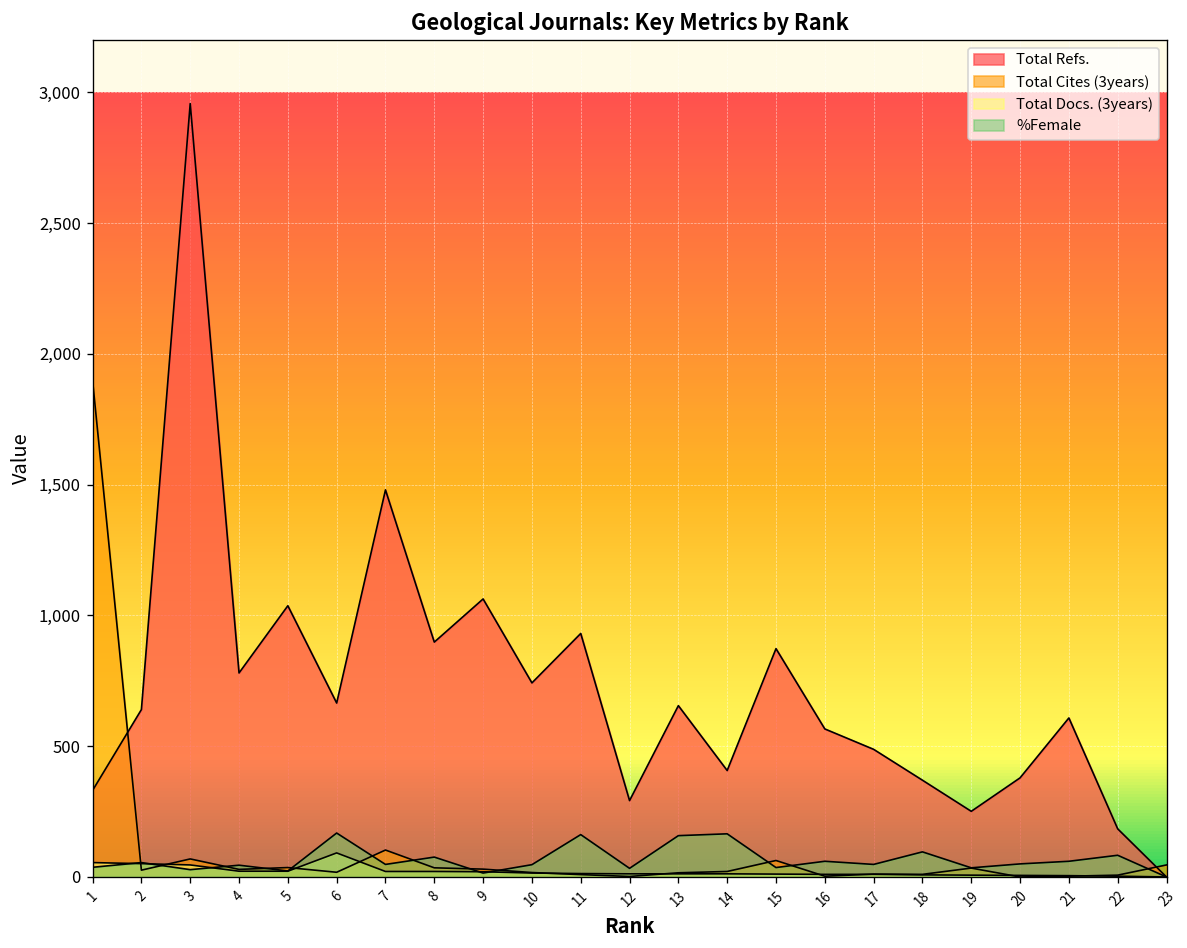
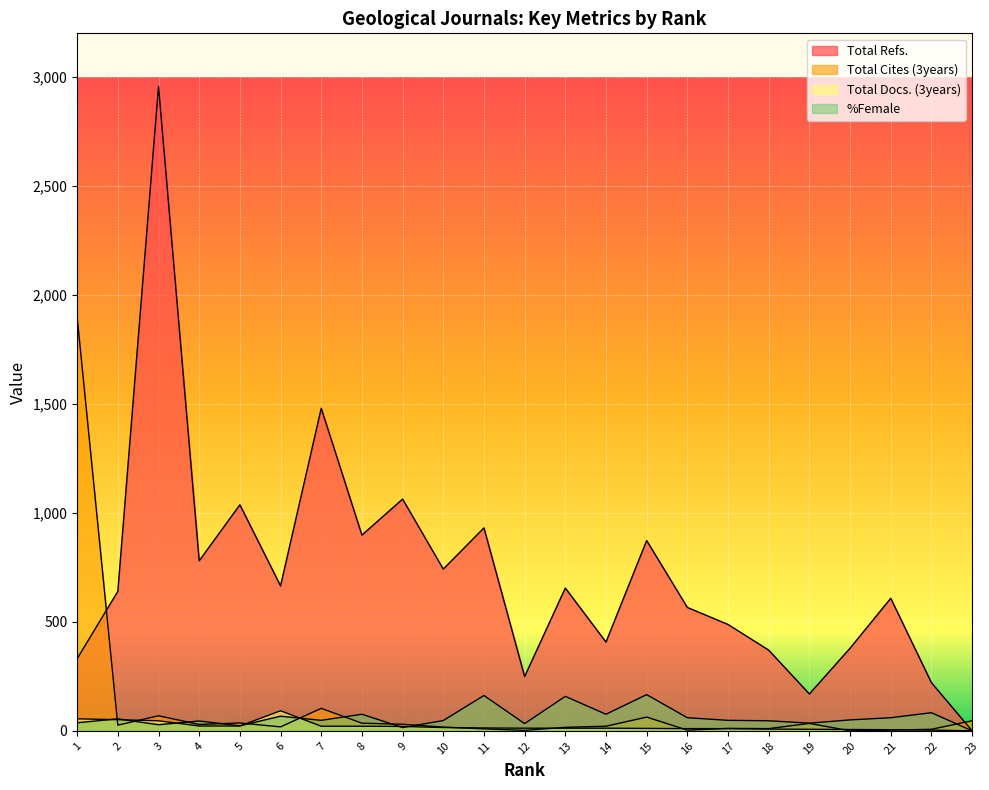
  {
    "Total Refs.": {
      "1": "330",
      "2": "640",
      "3": "2,960",
      "4": "780",
      "5": "1,040",
      "6": "670",
      "7": "1,480",
      "8": "900",
      "9": "1,060",
      "10": "740",
      "11": "930",
-     "12": "290",
+     "12": "250",
      "13": "660",
      "14": "410",
      "15": "870",
      "16": "570",
      "17": "490",
      "18": "370",
-     "19": "250",
+     "19": "170",
      "20": "380",
      "21": "610",
-     "22": "180"
+     "22": "220"
    },
    "Total Cites (3years)": {
      "1": "1,900",
      "2": "30",
      "3": "70",
      "5": "40",
      "6": "20",
      "7": "100",
      "8": "40",
      "15": "60",
      "23": "50"
    },
    "Total Docs. (3years)": {
      "1": "60",
      "3": "50",
      "6": "90",
      "7": "20",
      "8": "20",
      "15": "10",
      "19": "10"
    },
    "%Female": {
      "1": "40",
      "3": "30",
      "4": "50",
-     "6": "170",
+     "6": "70",
      "7": "50",
      "8": "80",
      "10": "50",
      "11": "160",
      "12": "30",
      "13": "160",
-     "14": "170",
-     "15": "40",
+     "14": "80",
+     "15": "170",
      "16": "60",
      "17": "50",
-     "18": "100",
+     "18": "50",
      "20": "50",
      "21": "60",
      "22": "80"
    }
  }
